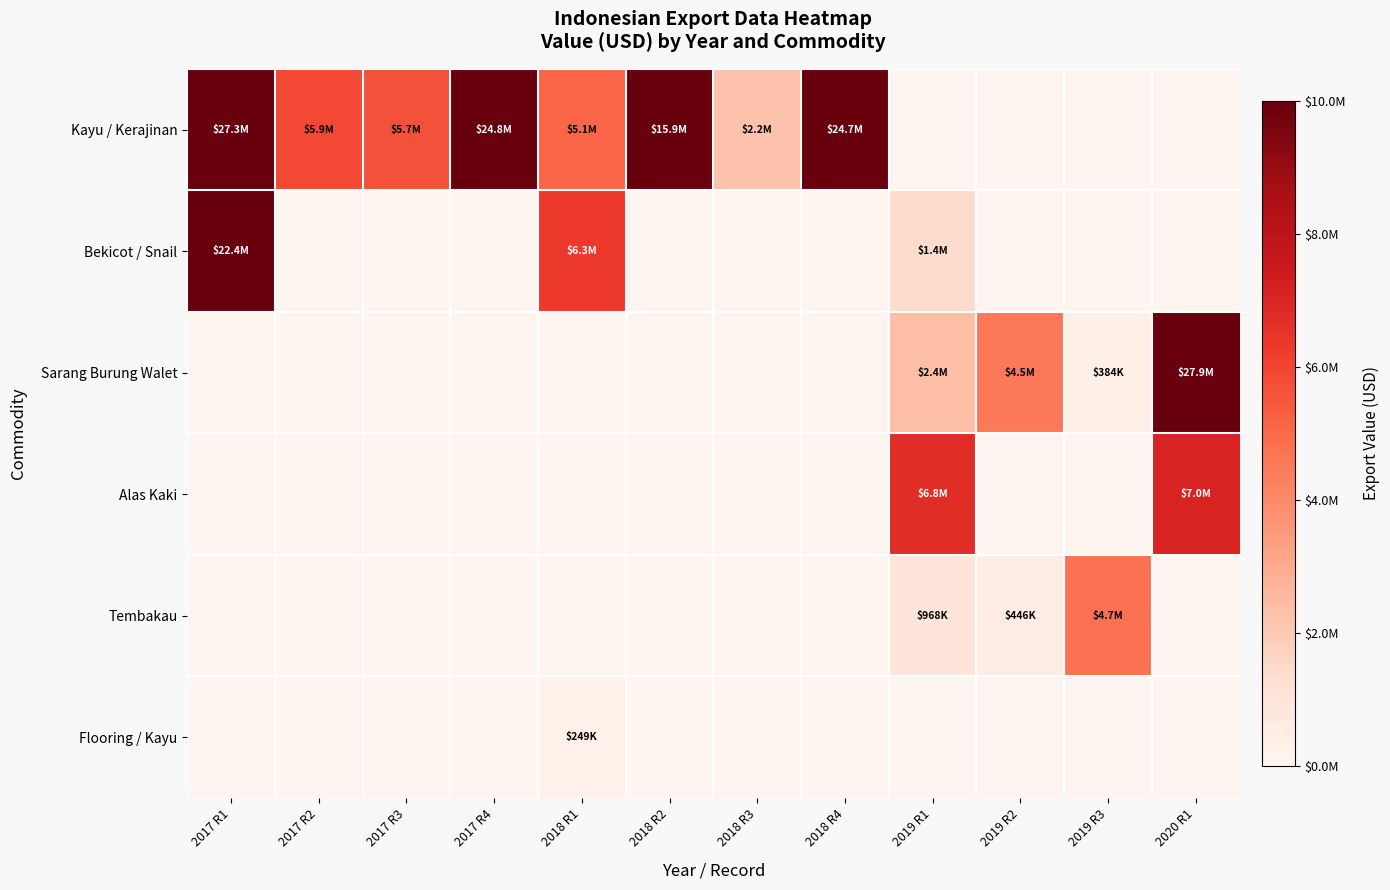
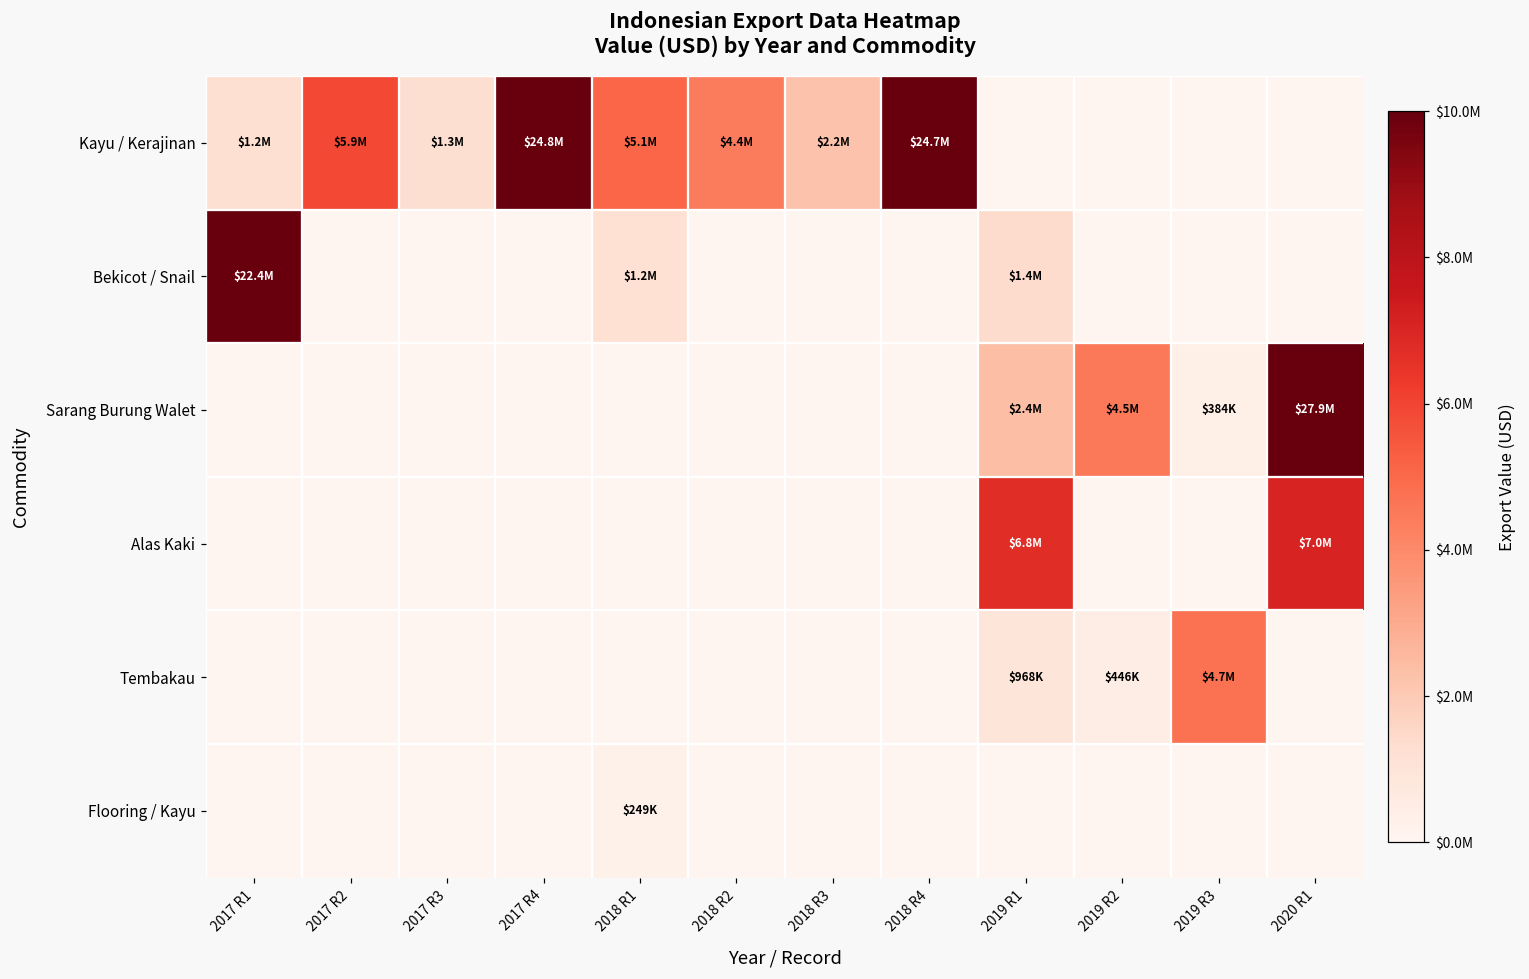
  {
    "Kayu / Kerajinan": {
-     "2017 R1": "$27.3M",
+     "2017 R1": "$1.2M",
      "2017 R2": "$5.9M",
-     "2017 R3": "$5.7M",
+     "2017 R3": "$1.3M",
      "2017 R4": "$24.8M",
      "2018 R1": "$5.1M",
-     "2018 R2": "$15.9M",
+     "2018 R2": "$4.4M",
      "2018 R3": "$2.2M",
      "2018 R4": "$24.7M"
    },
    "Bekicot / Snail": {
      "2017 R1": "$22.4M",
-     "2018 R1": "$6.3M",
+     "2018 R1": "$1.2M",
      "2019 R1": "$1.4M"
    },
    "Sarang Burung Walet": {
      "2019 R1": "$2.4M",
      "2019 R2": "$4.5M",
      "2019 R3": "$384K",
      "2020 R1": "$27.9M"
    },
    "Alas Kaki": {
      "2019 R1": "$6.8M",
      "2020 R1": "$7.0M"
    },
    "Tembakau": {
      "2019 R1": "$968K",
      "2019 R2": "$446K",
      "2019 R3": "$4.7M"
    },
    "Flooring / Kayu": {
      "2018 R1": "$249K"
    }
  }
